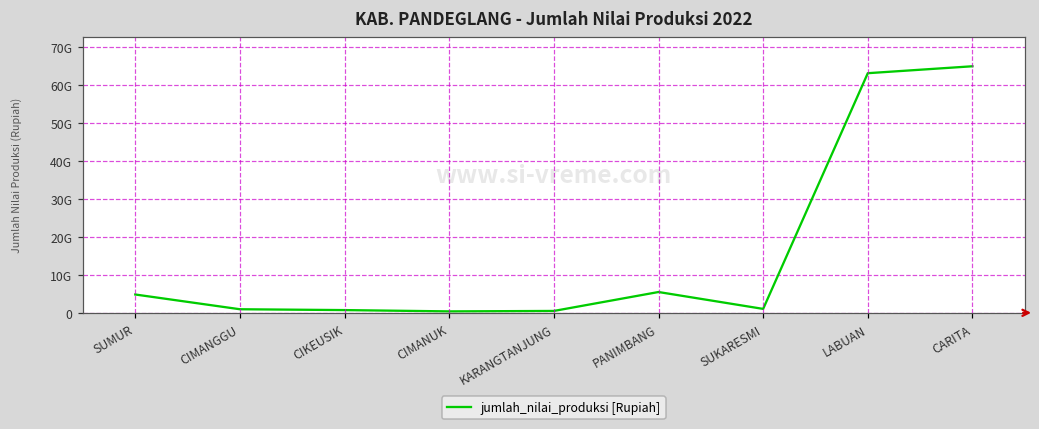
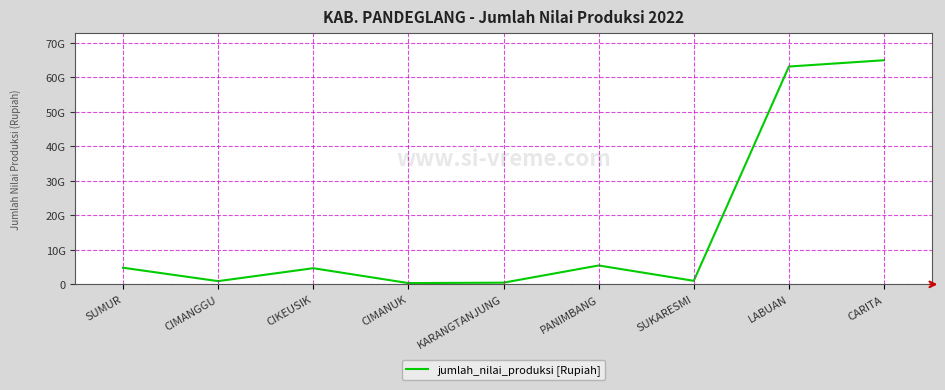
  {
    "SUMUR": 5000000000,
    "CIMANGGU": 1000000000,
-   "CIKEUSIK": 1000000000,
+   "CIKEUSIK": 5000000000,
    "CIMANUK": 0,
    "KARANGTANJUNG": 0,
    "PANIMBANG": 5000000000,
    "SUKARESMI": 1000000000,
    "LABUAN": 63000000000,
    "CARITA": 65000000000
  }
